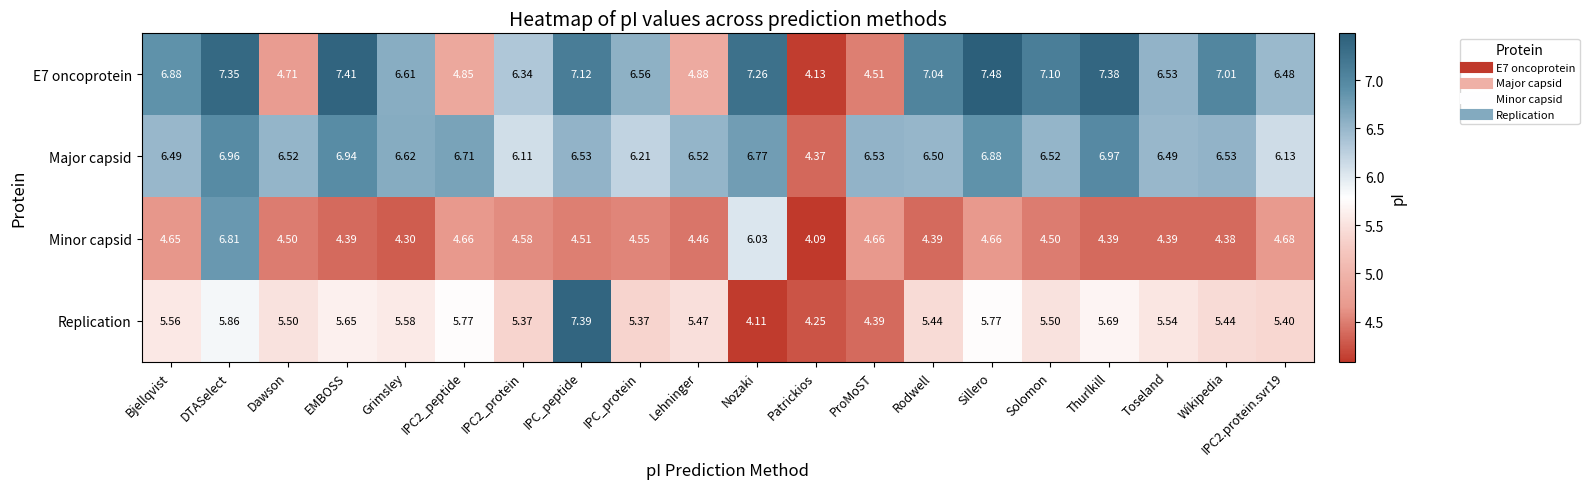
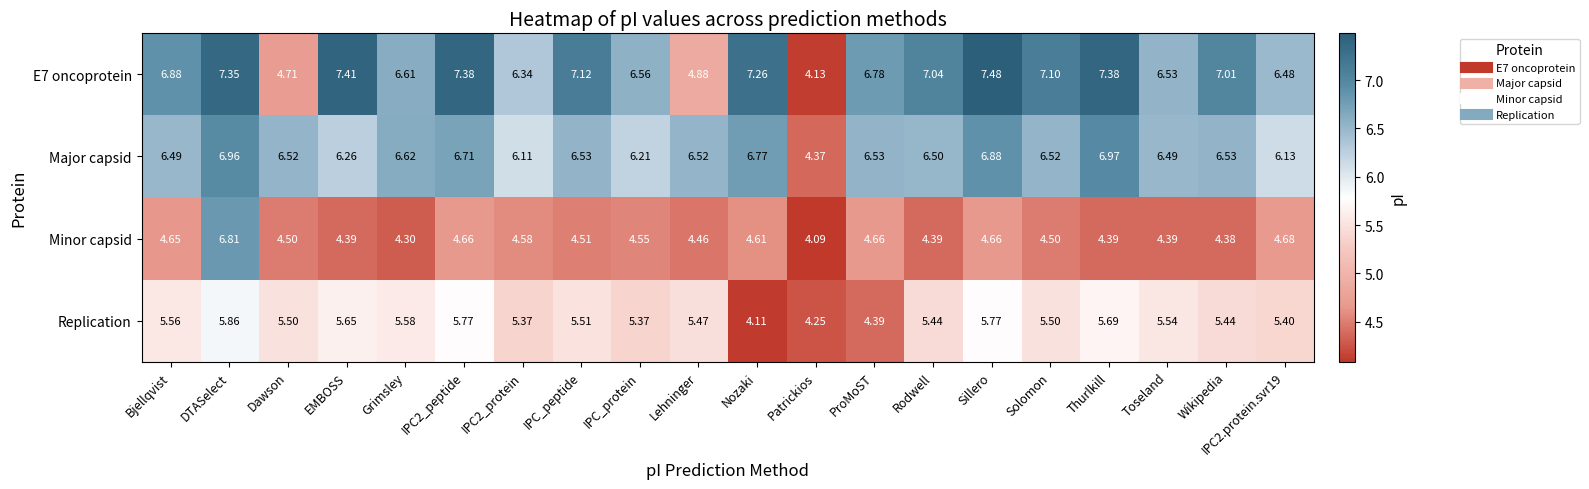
  {
    "E7 oncoprotein": {
      "Bjellqvist": 6.88,
      "DTASelect": 7.35,
      "Dawson": 4.71,
      "EMBOSS": 7.41,
      "Grimsley": 6.61,
-     "IPC2_peptide": 4.85,
+     "IPC2_peptide": 7.38,
      "IPC2_protein": 6.34,
      "IPC_peptide": 7.12,
      "IPC_protein": 6.56,
      "Lehninger": 4.88,
      "Nozaki": 7.26,
      "Patrickios": 4.13,
-     "ProMoST": 4.51,
+     "ProMoST": 6.78,
      "Rodwell": 7.04,
      "Sillero": 7.48,
      "Solomon": 7.10,
      "Thurlkill": 7.38,
      "Toseland": 6.53,
      "Wikipedia": 7.01,
      "IPC2.protein.svr19": 6.48
    },
    "Major capsid": {
      "Bjellqvist": 6.49,
      "DTASelect": 6.96,
      "Dawson": 6.52,
-     "EMBOSS": 6.94,
+     "EMBOSS": 6.26,
      "Grimsley": 6.62,
      "IPC2_peptide": 6.71,
      "IPC2_protein": 6.11,
      "IPC_peptide": 6.53,
      "IPC_protein": 6.21,
      "Lehninger": 6.52,
      "Nozaki": 6.77,
      "Patrickios": 4.37,
      "ProMoST": 6.53,
      "Rodwell": 6.50,
      "Sillero": 6.88,
      "Solomon": 6.52,
      "Thurlkill": 6.97,
      "Toseland": 6.49,
      "Wikipedia": 6.53,
      "IPC2.protein.svr19": 6.13
    },
    "Minor capsid": {
      "Bjellqvist": 4.65,
      "DTASelect": 6.81,
      "Dawson": 4.50,
      "EMBOSS": 4.39,
      "Grimsley": 4.30,
      "IPC2_peptide": 4.66,
      "IPC2_protein": 4.58,
      "IPC_peptide": 4.51,
      "IPC_protein": 4.55,
      "Lehninger": 4.46,
-     "Nozaki": 6.03,
+     "Nozaki": 4.61,
      "Patrickios": 4.09,
      "ProMoST": 4.66,
      "Rodwell": 4.39,
      "Sillero": 4.66,
      "Solomon": 4.50,
      "Thurlkill": 4.39,
      "Toseland": 4.39,
      "Wikipedia": 4.38,
      "IPC2.protein.svr19": 4.68
    },
    "Replication": {
      "Bjellqvist": 5.56,
      "DTASelect": 5.86,
      "Dawson": 5.50,
      "EMBOSS": 5.65,
      "Grimsley": 5.58,
      "IPC2_peptide": 5.77,
      "IPC2_protein": 5.37,
-     "IPC_peptide": 7.39,
+     "IPC_peptide": 5.51,
      "IPC_protein": 5.37,
      "Lehninger": 5.47,
      "Nozaki": 4.11,
      "Patrickios": 4.25,
      "ProMoST": 4.39,
      "Rodwell": 5.44,
      "Sillero": 5.77,
      "Solomon": 5.50,
      "Thurlkill": 5.69,
      "Toseland": 5.54,
      "Wikipedia": 5.44,
      "IPC2.protein.svr19": 5.40
    }
  }
